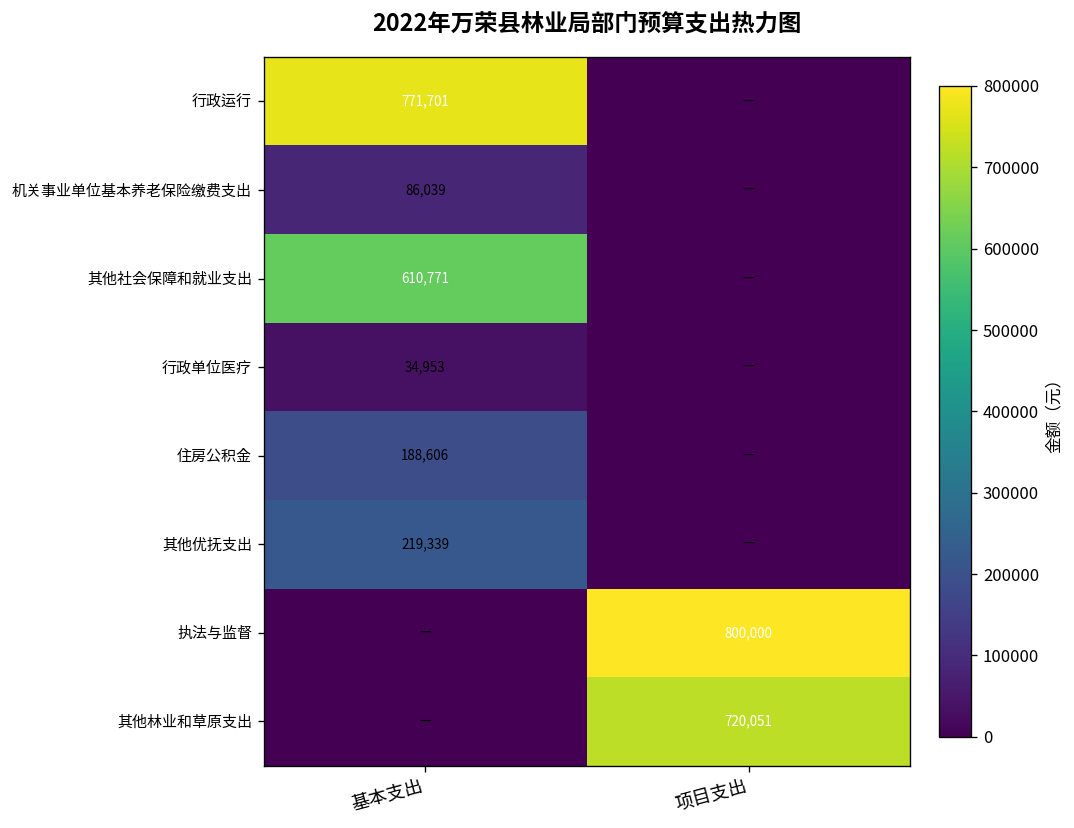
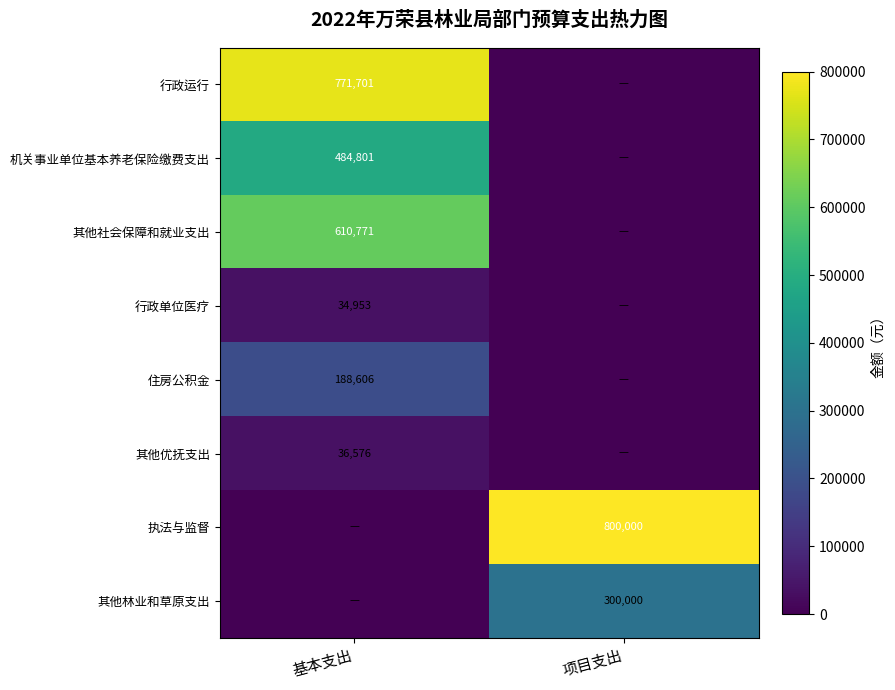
  {
    "行政运行": {
      "基本支出": "771,701"
    },
    "机关事业单位基本养老保险缴费支出": {
-     "基本支出": "86,039"
+     "基本支出": "484,801"
    },
    "其他社会保障和就业支出": {
      "基本支出": "610,771"
    },
    "行政单位医疗": {
      "基本支出": "34,953"
    },
    "住房公积金": {
      "基本支出": "188,606"
    },
    "其他优抚支出": {
-     "基本支出": "219,339"
+     "基本支出": "36,576"
    },
    "执法与监督": {
      "项目支出": "800,000"
    },
    "其他林业和草原支出": {
-     "项目支出": "720,051"
+     "项目支出": "300,000"
    }
  }
